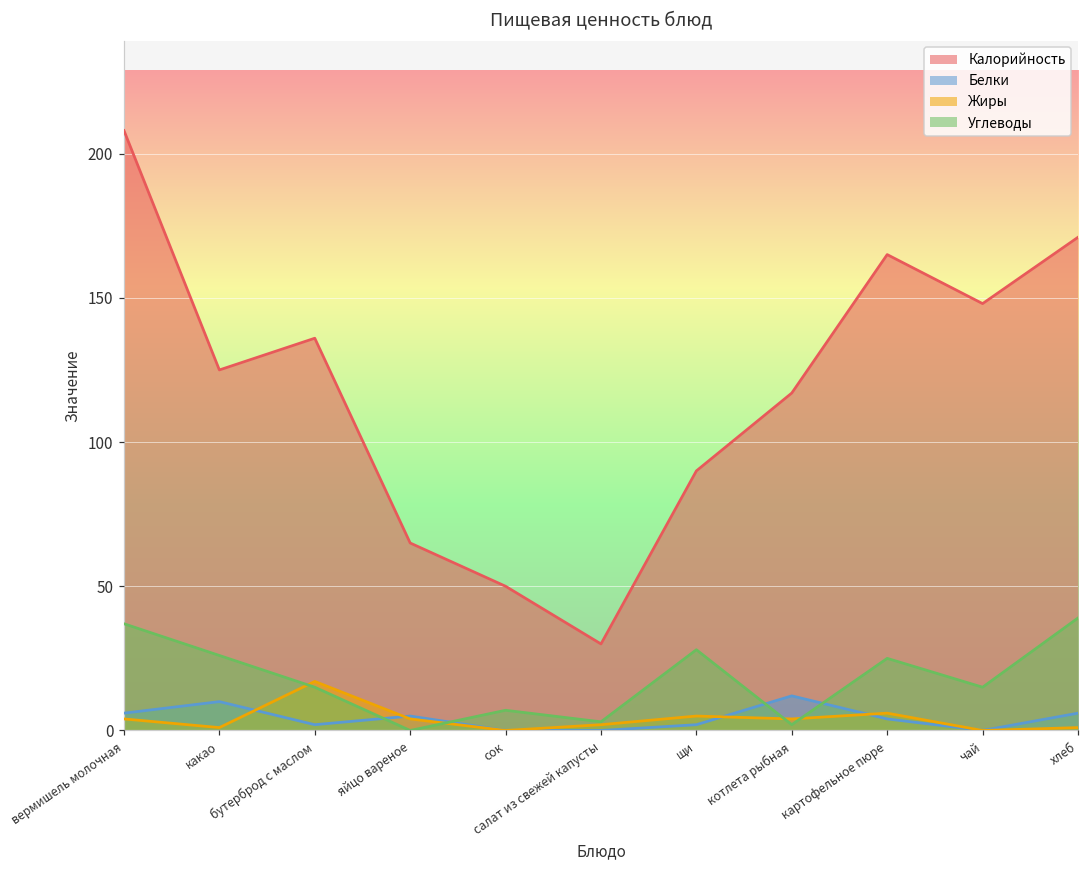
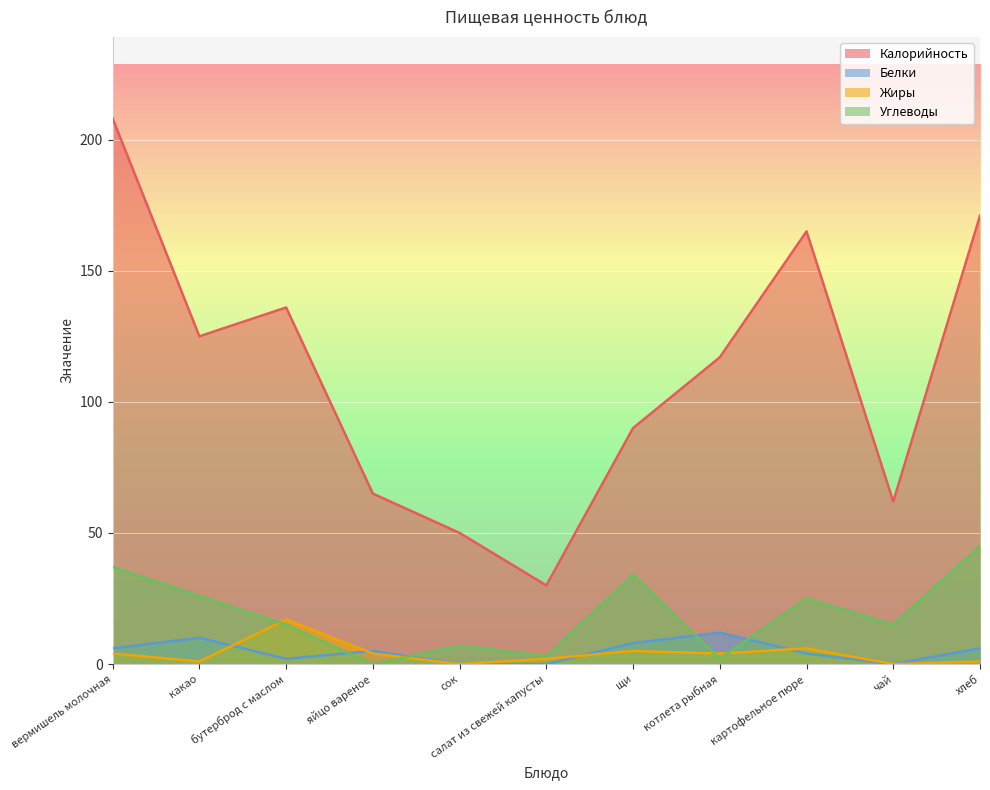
  {
    "Калорийность": {
      "вермишель молочная": 208,
      "какао": 125,
      "бутерброд с маслом": 136,
      "яйцо вареное": 65,
      "сок": 50,
      "салат из свежей капусты": 30,
      "щи": 90,
      "котлета рыбная": 117,
      "картофельное пюре": 165,
-     "чай": 148,
+     "чай": 62,
      "хлеб": 171
    },
    "Белки": {
      "вермишель молочная": 6,
      "какао": 10,
      "бутерброд с маслом": 2,
      "яйцо вареное": 5,
      "салат из свежей капусты": 0,
-     "щи": 2,
+     "щи": 8,
      "котлета рыбная": 12,
      "картофельное пюре": 4,
      "хлеб": 6
    },
    "Жиры": {
      "вермишель молочная": 4,
      "какао": 1,
      "бутерброд с маслом": 17,
      "яйцо вареное": 4,
      "салат из свежей капусты": 2,
      "щи": 5,
      "котлета рыбная": 4,
      "картофельное пюре": 6,
      "хлеб": 1
    },
    "Углеводы": {
      "вермишель молочная": 37,
      "какао": 26,
      "бутерброд с маслом": 15,
      "яйцо вареное": 0,
      "сок": 7,
      "салат из свежей капусты": 3,
-     "щи": 28,
+     "щи": 34,
      "котлета рыбная": 2,
      "картофельное пюре": 25,
      "чай": 15,
-     "хлеб": 39
+     "хлеб": 45
    }
  }
